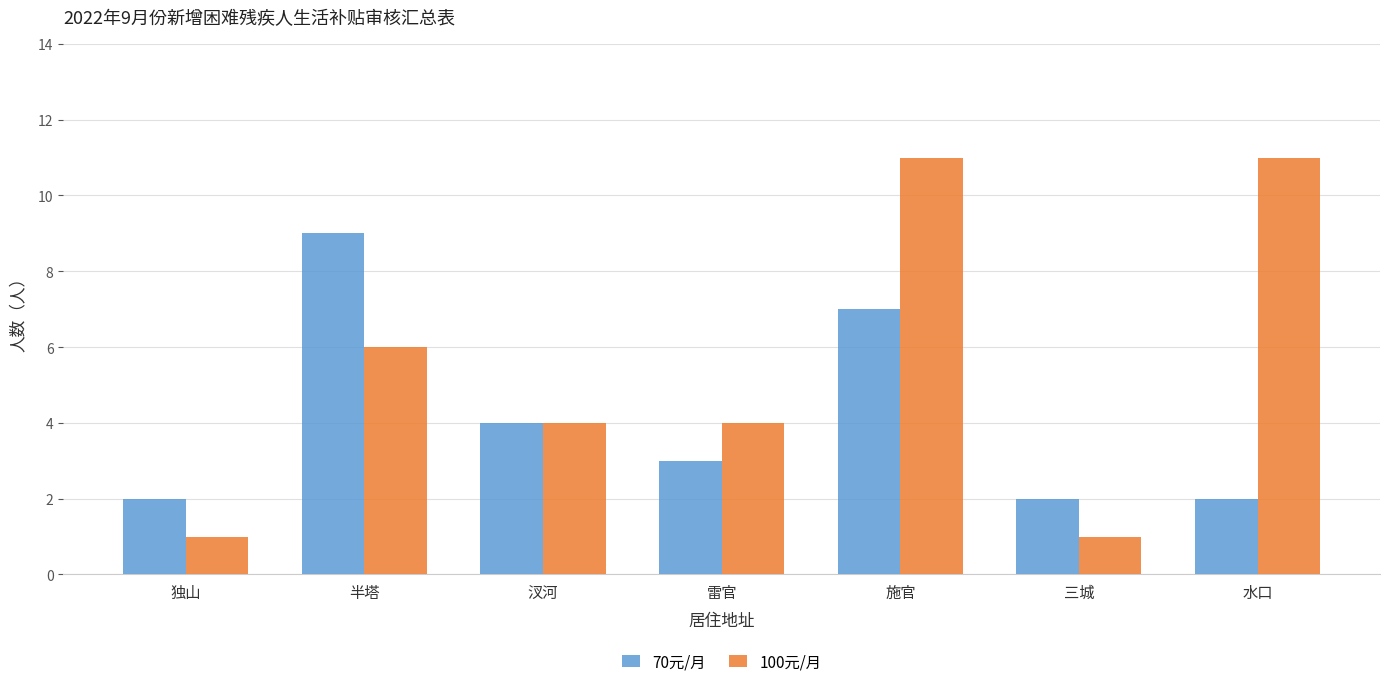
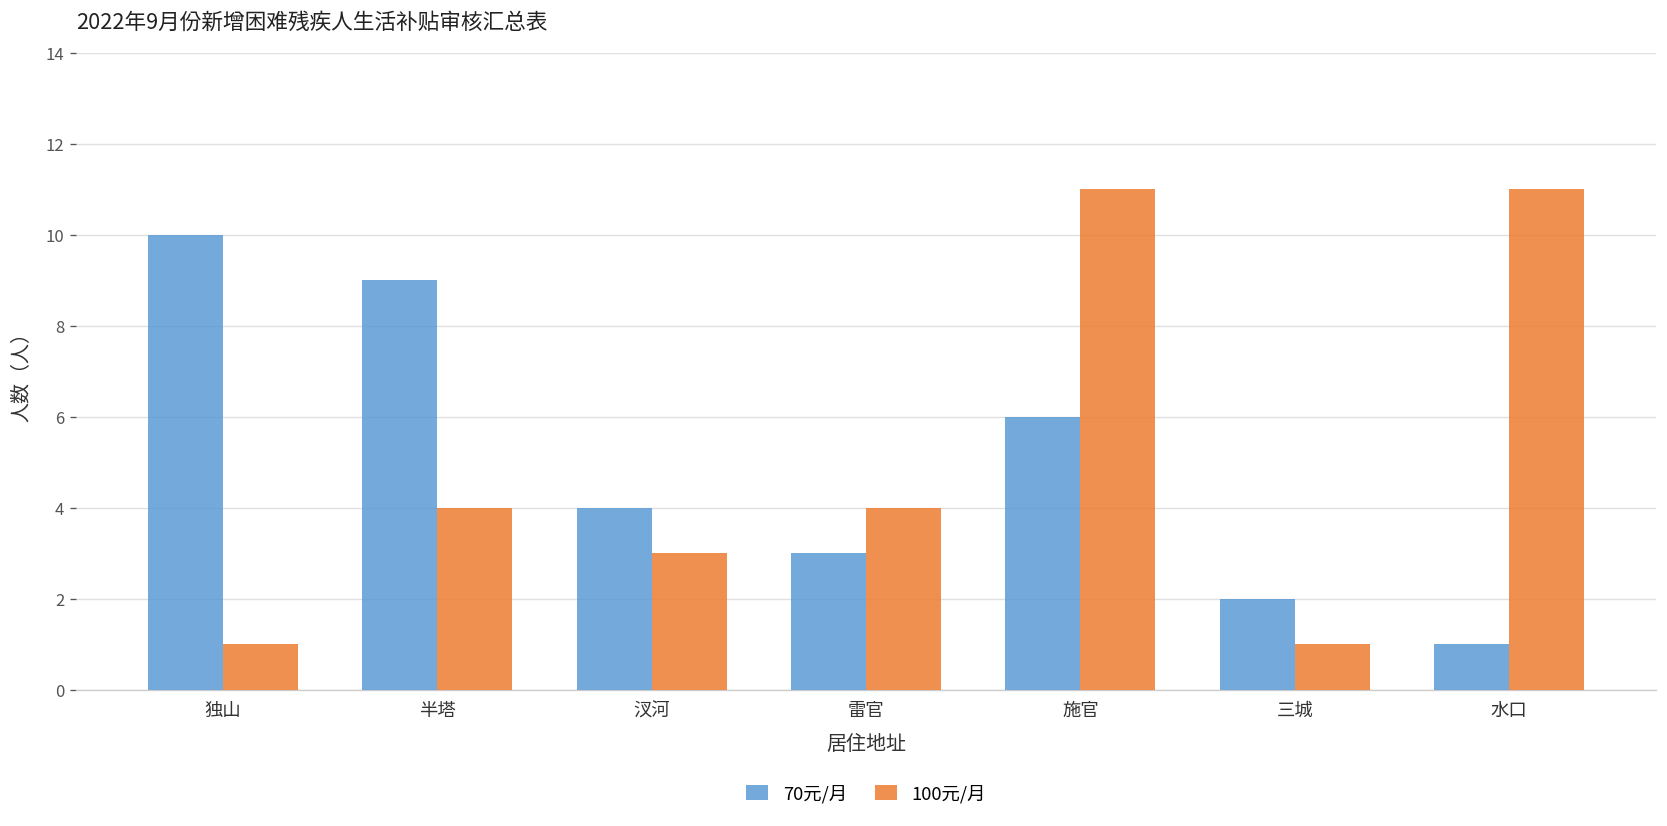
  {
    "70元/月": {
-     "独山": 2,
+     "独山": 10,
      "半塔": 9,
      "汊河": 4,
      "雷官": 3,
-     "施官": 7,
+     "施官": 6,
      "三城": 2,
-     "水口": 2
+     "水口": 1
    },
    "100元/月": {
      "独山": 1,
-     "半塔": 6,
-     "汊河": 4,
+     "半塔": 4,
+     "汊河": 3,
      "雷官": 4,
      "施官": 11,
      "三城": 1,
      "水口": 11
    }
  }
